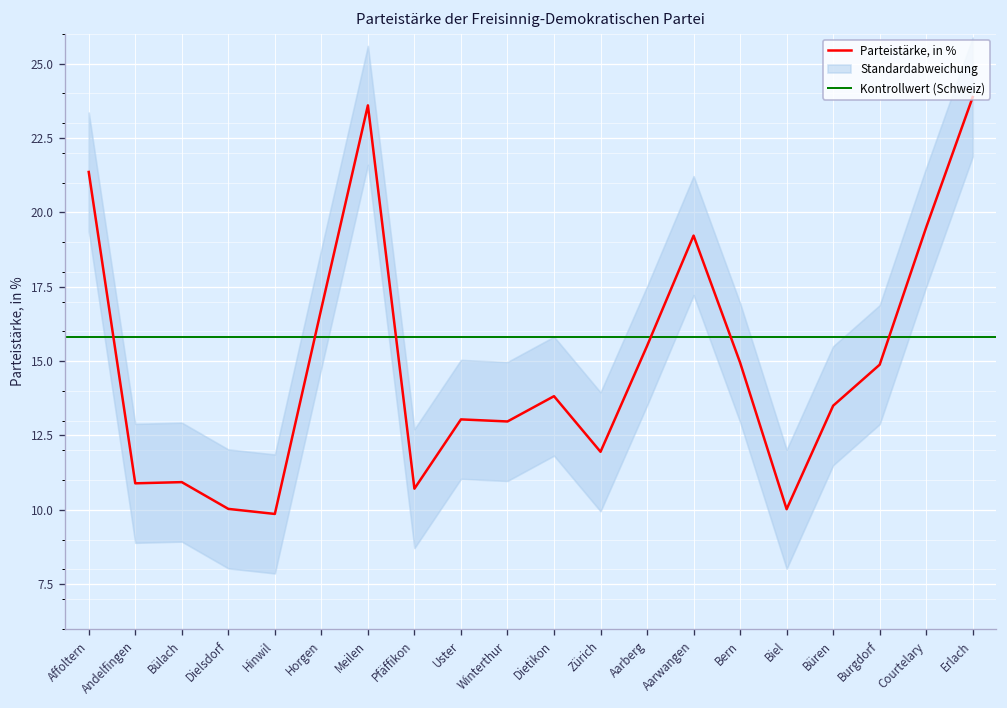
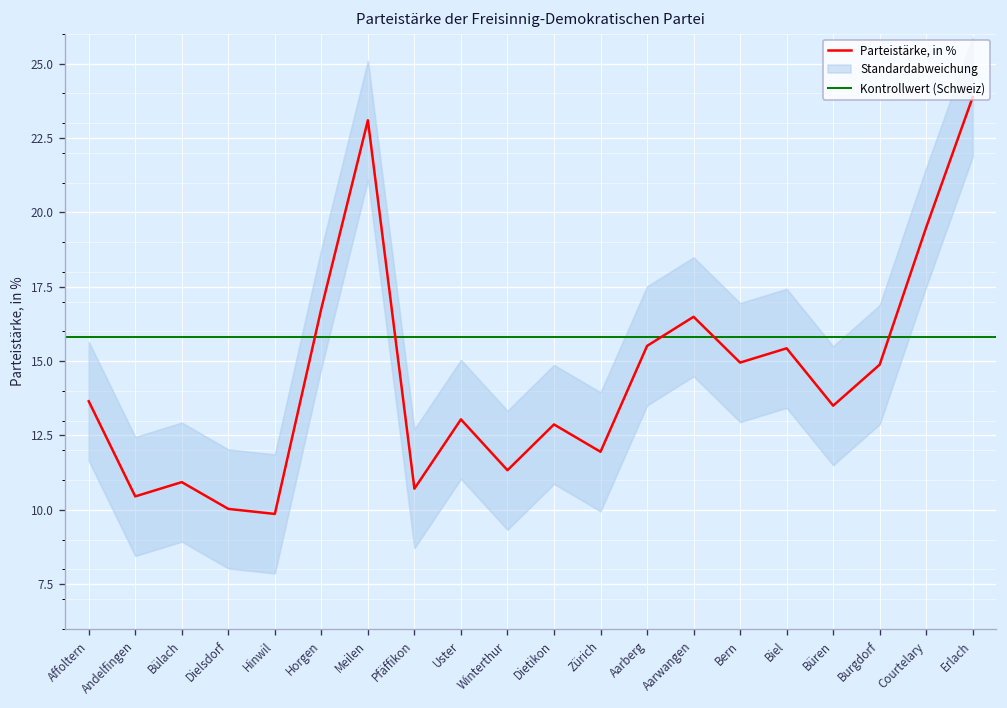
  {
    "Parteistärke, in %": {
-     "Affoltern": 21.4,
-     "Andelfingen": 10.9,
+     "Affoltern": 13.7,
+     "Andelfingen": 10.5,
      "Bülach": 10.9,
      "Dielsdorf": 10.0,
      "Hinwil": 9.9,
      "Horgen": 16.8,
-     "Meilen": 23.6,
+     "Meilen": 23.1,
      "Pfäffikon": 10.7,
      "Uster": 13.0,
-     "Winterthur": 13.0,
-     "Dietikon": 13.8,
+     "Winterthur": 11.3,
+     "Dietikon": 12.9,
      "Zürich": 12.0,
      "Aarberg": 15.5,
-     "Aarwangen": 19.2,
+     "Aarwangen": 16.5,
      "Bern": 15.0,
-     "Biel": 10.0,
+     "Biel": 15.4,
      "Büren": 13.5,
      "Burgdorf": 14.9,
      "Courtelary": 19.5
    }
  }
